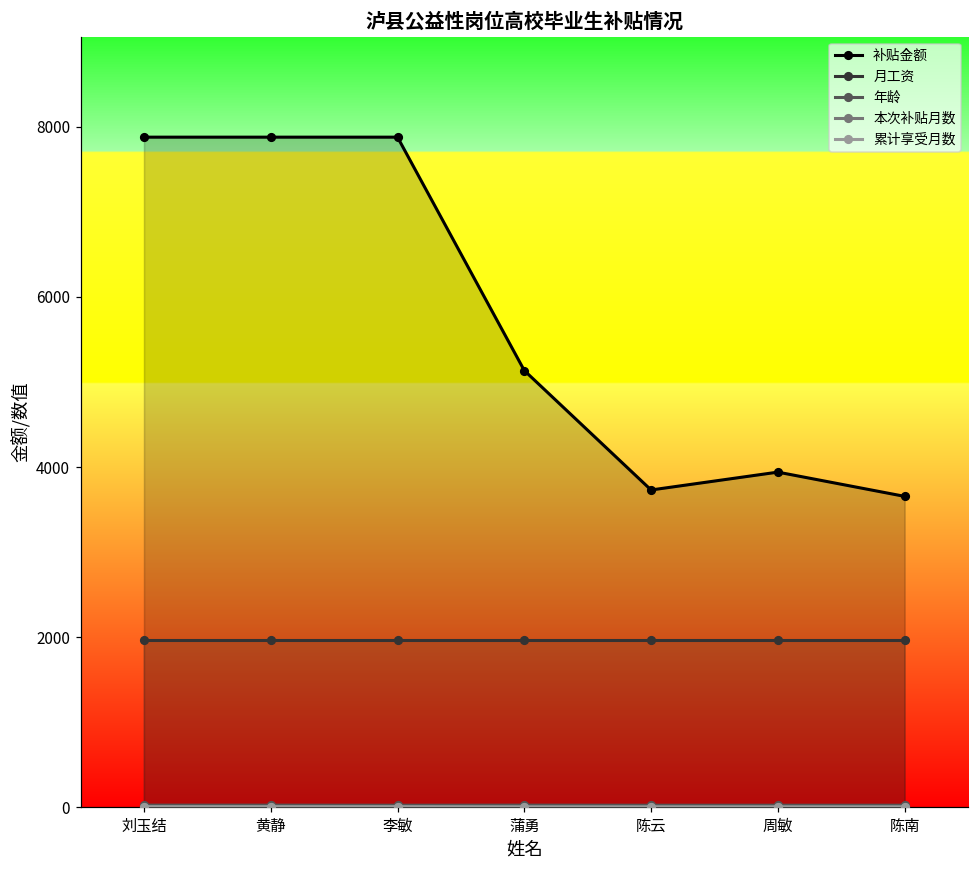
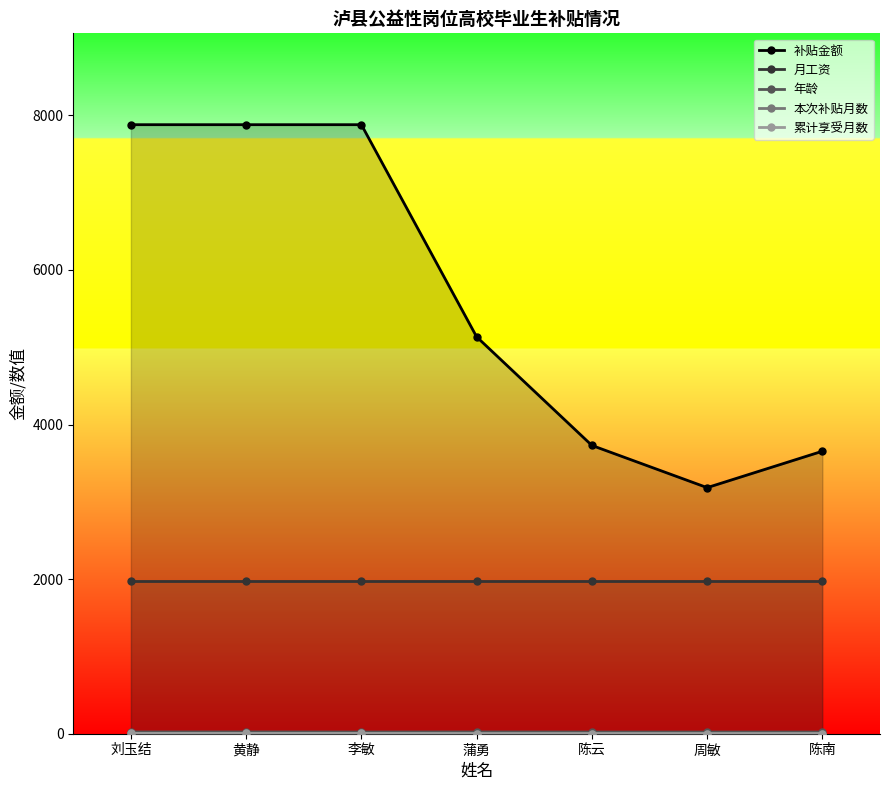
  {
    "补贴金额": {
      "刘玉结": 7900,
      "黄静": 7900,
      "李敏": 7900,
      "蒲勇": 5100,
      "陈云": 3700,
-     "周敏": 3900,
+     "周敏": 3200,
      "陈南": 3700
    }
  }
